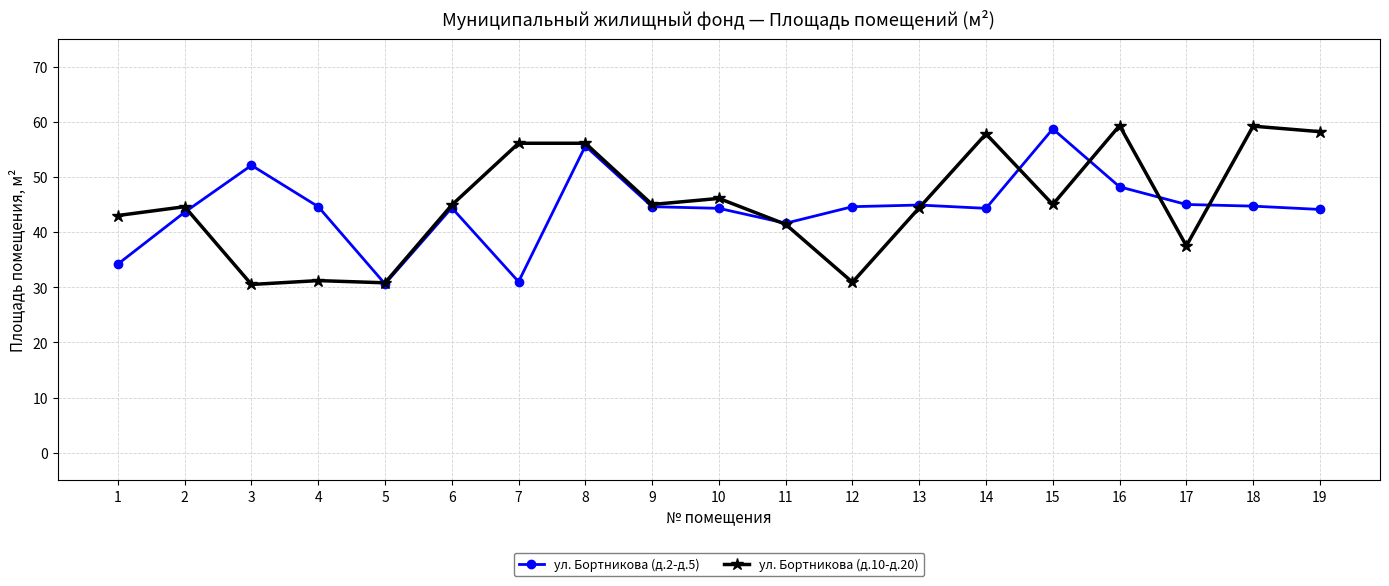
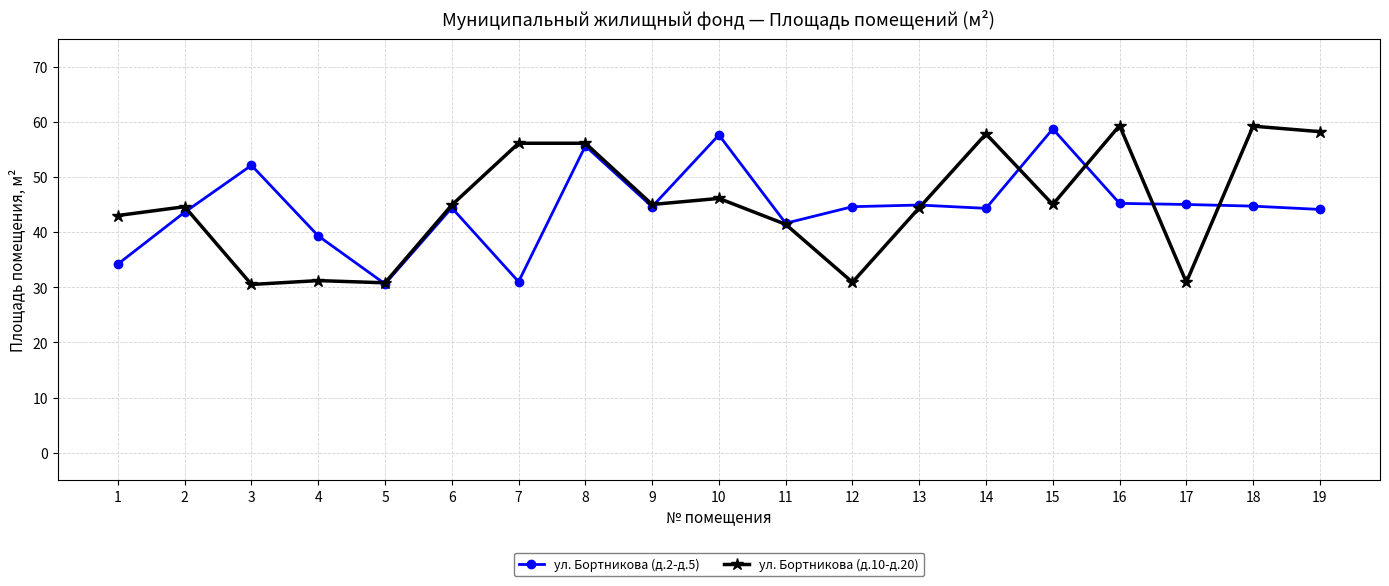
  {
    "ул. Бортникова (д.2-д.5)": {
      "1": 34,
      "2": 44,
      "3": 52,
-     "4": 45,
+     "4": 39,
      "6": 44,
      "7": 31,
      "8": 56,
-     "10": 44,
+     "10": 58,
      "12": 45,
      "13": 45,
      "14": 44,
      "15": 59,
-     "16": 48,
+     "16": 45,
      "17": 45,
      "18": 45,
      "19": 44
    },
    "ул. Бортникова (д.10-д.20)": {
      "1": 43,
      "2": 45,
      "3": 31,
      "4": 31,
      "6": 45,
      "7": 56,
      "8": 56,
      "10": 46,
      "12": 31,
      "13": 44,
      "14": 58,
      "15": 45,
      "16": 59,
-     "17": 38,
+     "17": 31,
      "18": 59,
      "19": 58
    }
  }
